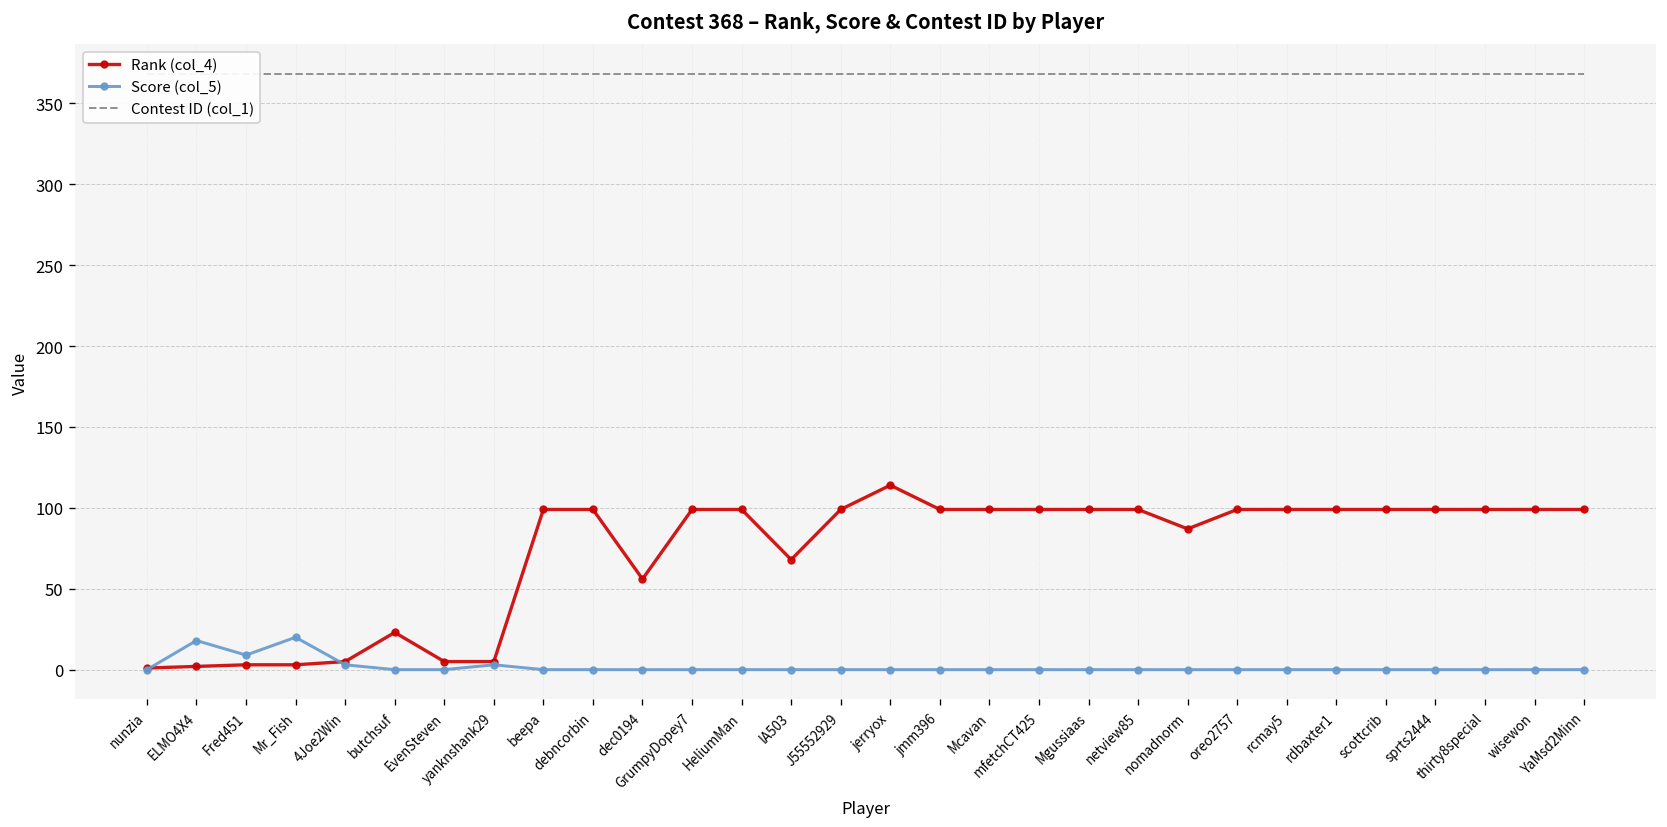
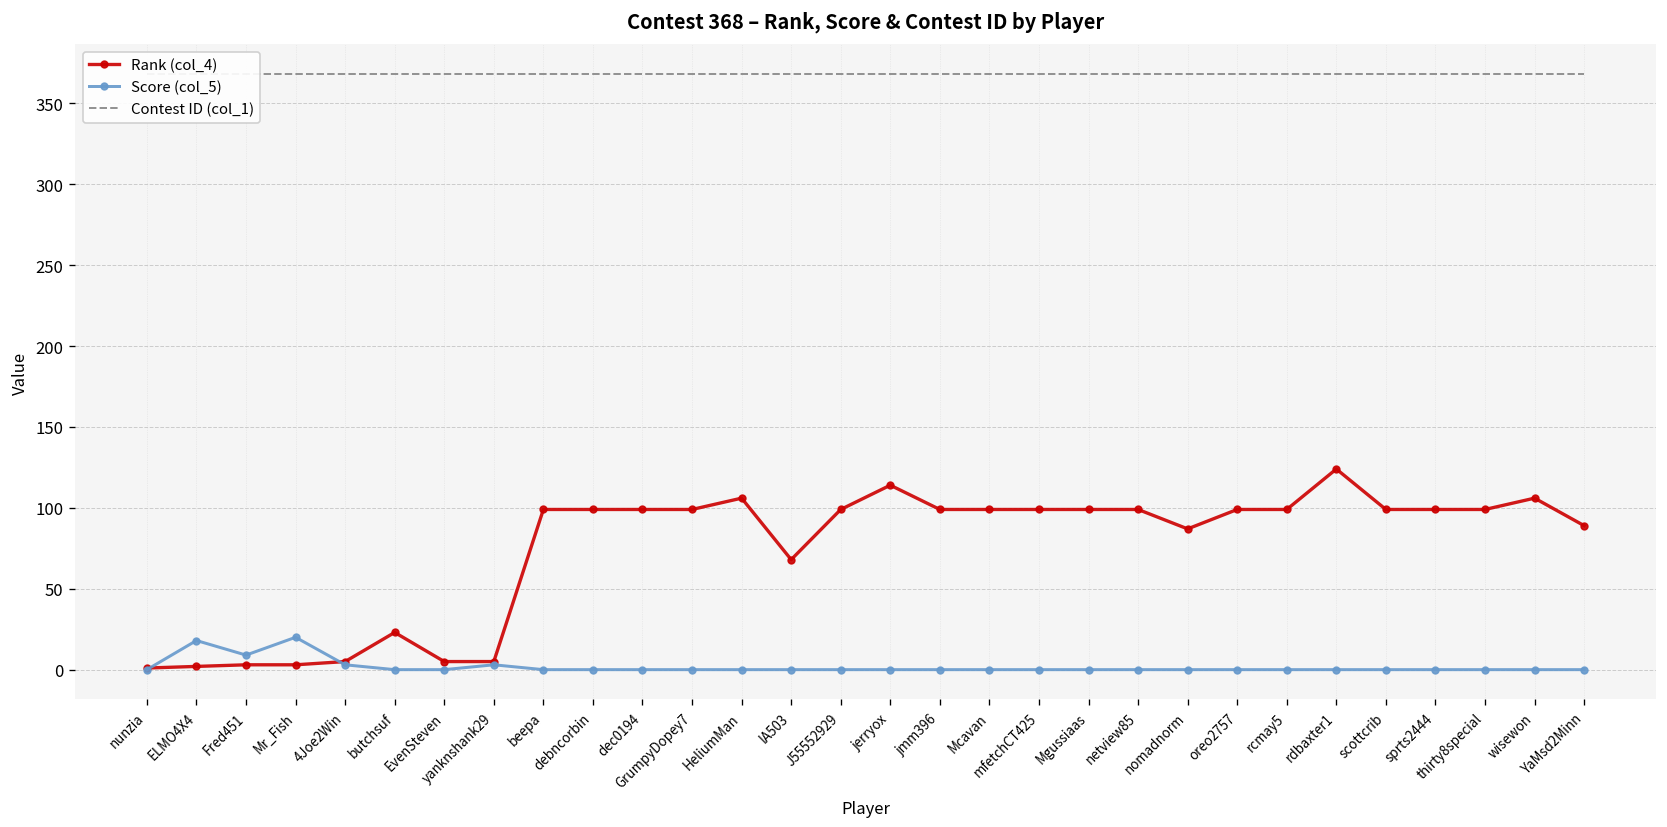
  {
    "Rank (col_4)": {
      "ELMO4X4": 2,
      "Fred451": 3,
      "Mr_Fish": 3,
      "4Joe2Win": 5,
      "butchsuf": 23,
      "EvenSteven": 5,
      "yanknshank29": 5,
      "beepa": 99,
      "debncorbin": 99,
-     "dec0194": 56,
+     "dec0194": 99,
      "GrumpyDopey7": 99,
-     "HeliumMan": 99,
+     "HeliumMan": 106,
      "IA503": 68,
      "J55552929": 99,
      "jerryox": 114,
      "jmm396": 99,
      "Mcavan": 99,
      "mfetchCT425": 99,
      "Mgussiaas": 99,
      "netview85": 99,
      "nomadnorm": 87,
      "oreo2757": 99,
      "rcmay5": 99,
-     "rdbaxter1": 99,
+     "rdbaxter1": 124,
      "scottcrib": 99,
      "sprts2444": 99,
      "thirty8special": 99,
-     "wisewon": 99,
-     "YaMsd2Minn": 99
+     "wisewon": 106,
+     "YaMsd2Minn": 89
    },
    "Score (col_5)": {
      "ELMO4X4": 18,
      "Fred451": 9,
      "Mr_Fish": 20,
      "4Joe2Win": 3,
      "butchsuf": 0,
      "EvenSteven": 0,
      "yanknshank29": 3,
      "beepa": 0,
      "debncorbin": 0,
      "dec0194": 0,
      "GrumpyDopey7": 0,
      "HeliumMan": 0,
      "IA503": 0,
      "J55552929": 0,
      "jerryox": 0,
      "jmm396": 0,
      "Mcavan": 0,
      "mfetchCT425": 0,
      "Mgussiaas": 0,
      "netview85": 0,
      "nomadnorm": 0,
      "oreo2757": 0,
      "rcmay5": 0,
      "rdbaxter1": 0,
      "scottcrib": 0,
      "sprts2444": 0,
      "thirty8special": 0,
      "wisewon": 0,
      "YaMsd2Minn": 0
    },
    "Contest ID (col_1)": {
      "Mr_Fish": 368,
      "4Joe2Win": 368,
      "butchsuf": 368,
      "EvenSteven": 368,
      "yanknshank29": 368,
      "beepa": 368,
      "debncorbin": 368,
      "dec0194": 368,
      "GrumpyDopey7": 368,
      "HeliumMan": 368,
      "IA503": 368,
      "J55552929": 368,
      "jerryox": 368,
      "jmm396": 368,
      "Mcavan": 368,
      "mfetchCT425": 368,
      "Mgussiaas": 368,
      "netview85": 368,
      "nomadnorm": 368,
      "oreo2757": 368,
      "rcmay5": 368,
      "rdbaxter1": 368,
      "scottcrib": 368,
      "sprts2444": 368,
      "thirty8special": 368,
      "wisewon": 368,
      "YaMsd2Minn": 368
    }
  }
